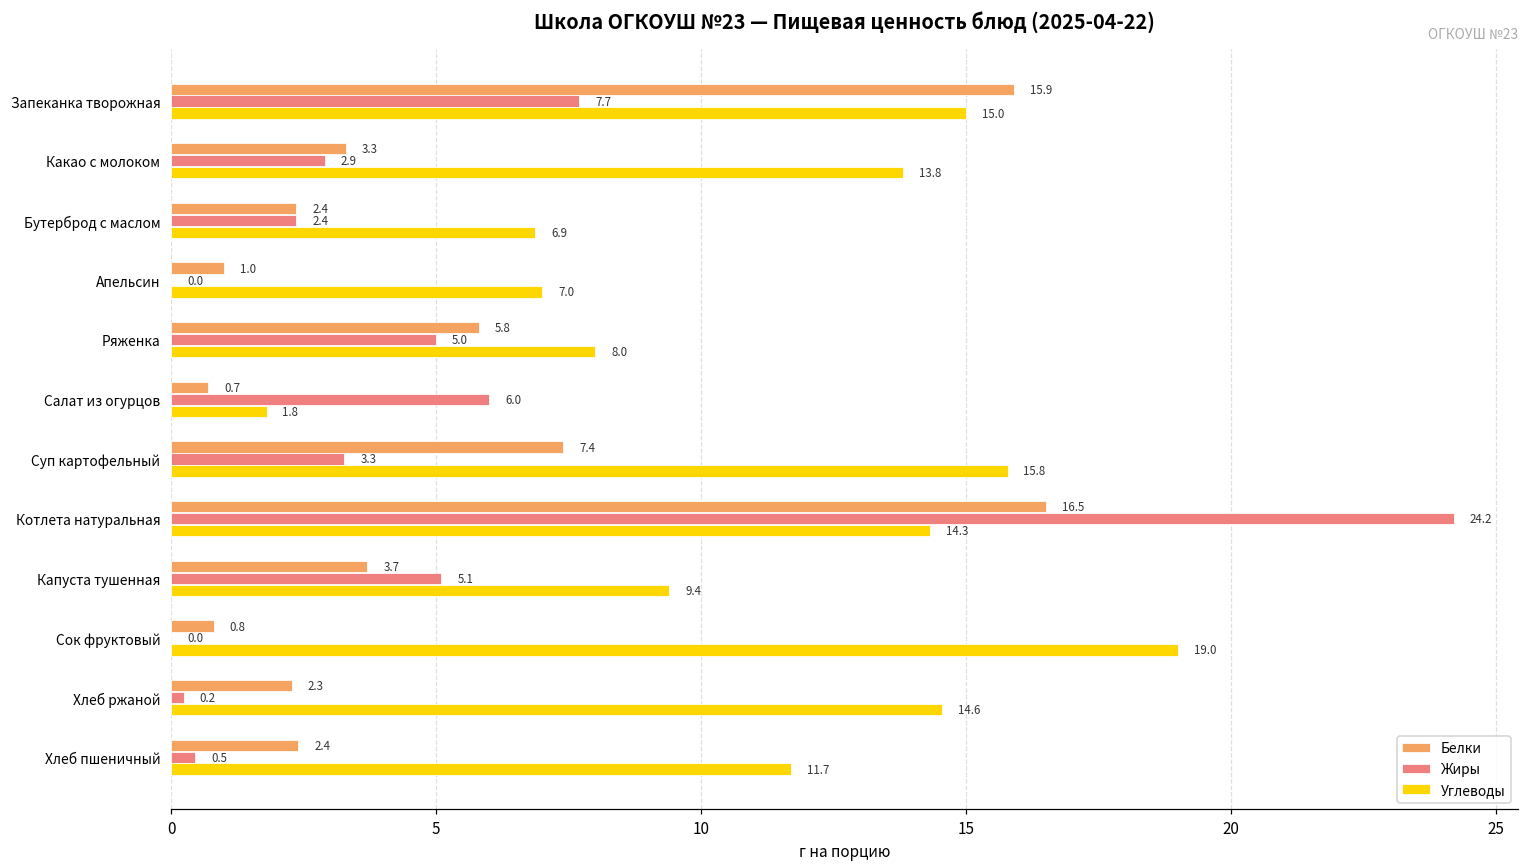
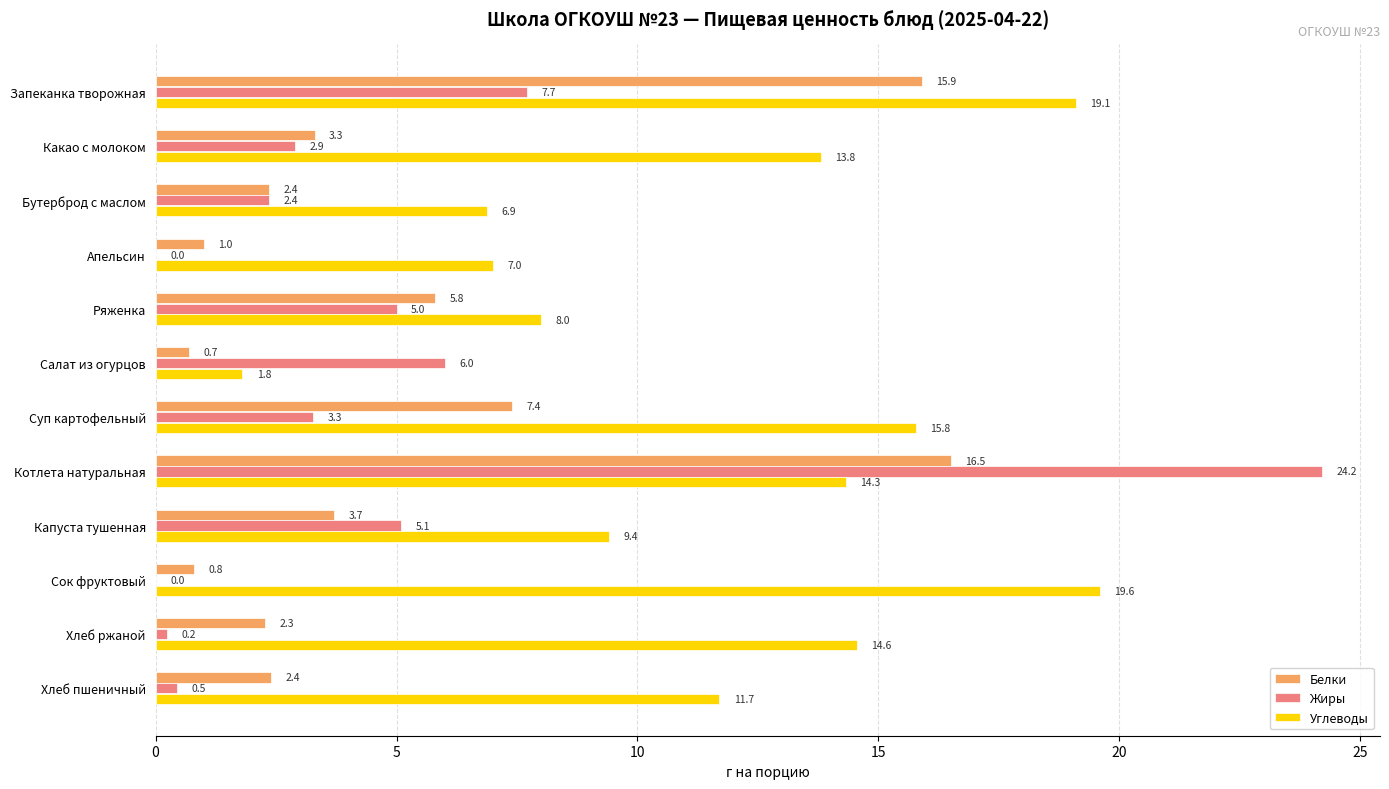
  {
    "Углеводы": {
-     "Запеканка творожная": 15.0,
+     "Запеканка творожная": 19.1,
      "Какао с молоком": 13.8,
      "Бутерброд с маслом": 6.9,
      "Апельсин": 7.0,
      "Ряженка": 8.0,
      "Салат из огурцов": 1.8,
      "Суп картофельный": 15.8,
      "Котлета натуральная": 14.3,
      "Капуста тушенная": 9.4,
-     "Сок фруктовый": 19.0,
+     "Сок фруктовый": 19.6,
      "Хлеб ржаной": 14.6,
      "Хлеб пшеничный": 11.7
    }
  }
